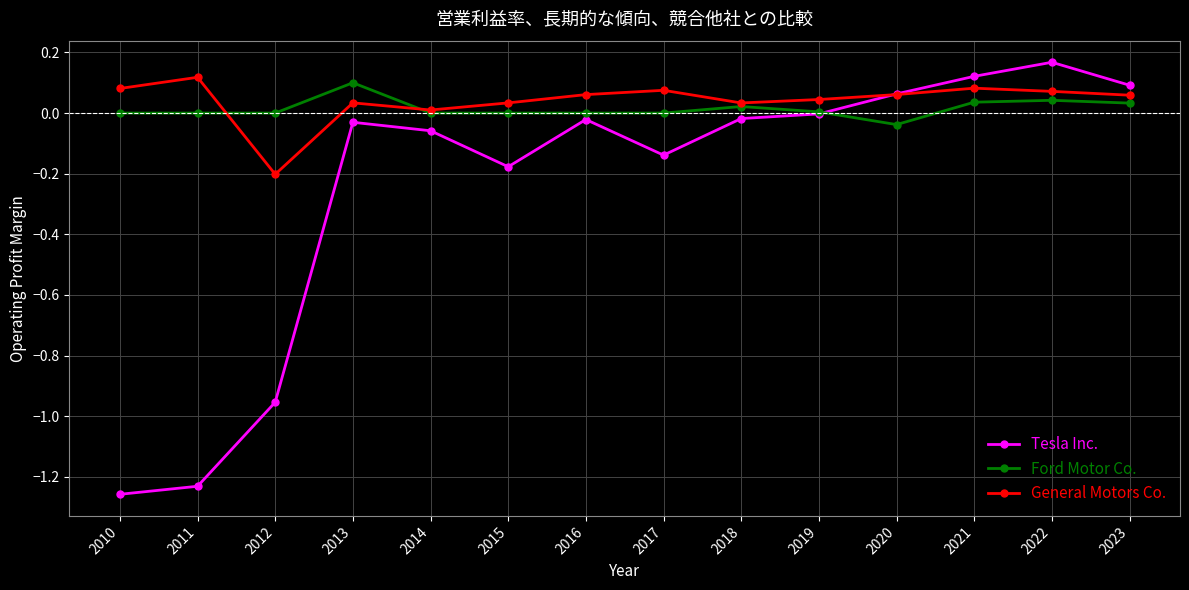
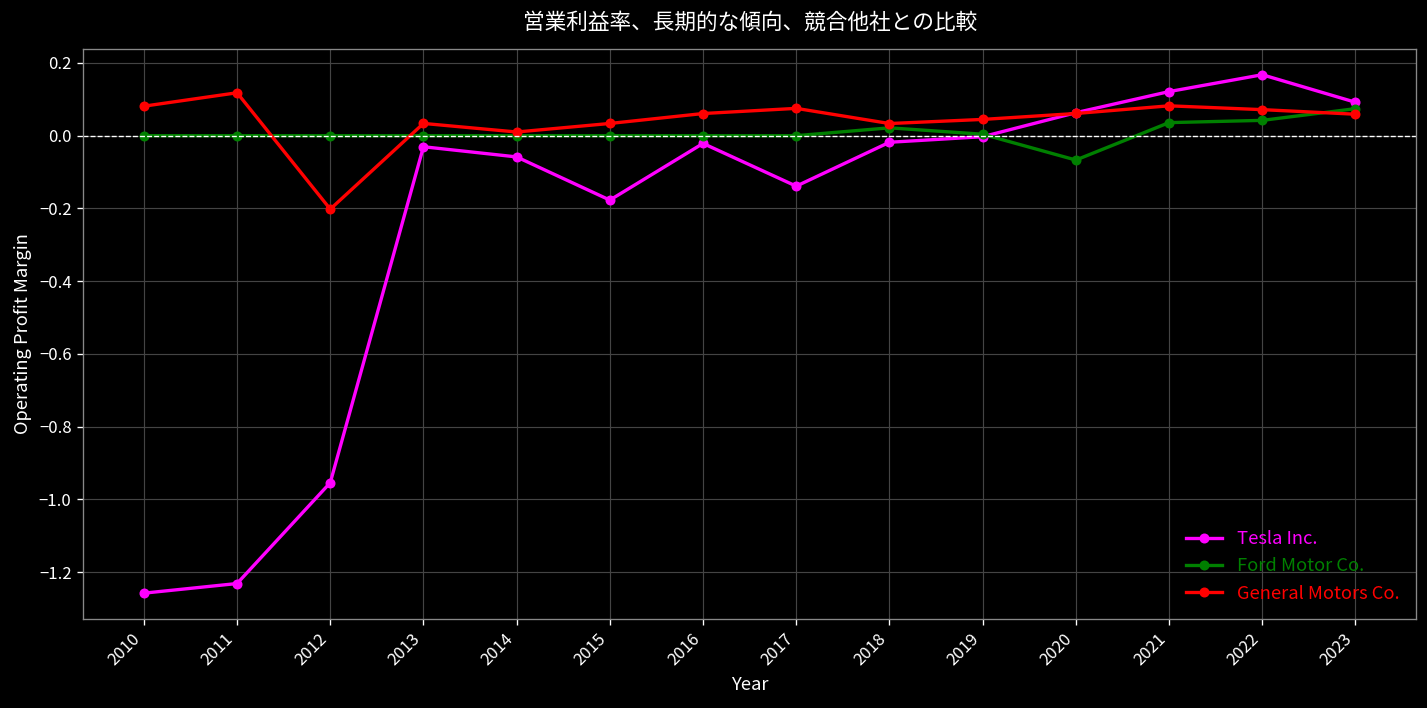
  {
    "Tesla Inc.": {
      "2010": -1.26,
      "2011": -1.23,
      "2012": -0.95,
      "2013": -0.03,
      "2014": -0.06,
      "2015": -0.18,
      "2016": -0.02,
      "2017": -0.14,
      "2018": -0.02,
      "2021": 0.12,
      "2022": 0.17,
      "2023": 0.09
    },
    "Ford Motor Co.": {
      "2010": 0.00,
      "2011": 0.00,
      "2012": 0.00,
-     "2013": 0.1,
+     "2013": 0.0,
      "2014": 0.00,
      "2015": 0.00,
      "2016": 0.00,
      "2017": 0.00,
      "2018": 0.02,
-     "2020": -0.04,
+     "2020": -0.07,
      "2021": 0.04,
      "2022": 0.04,
-     "2023": 0.03
+     "2023": 0.07
    },
    "General Motors Co.": {
      "2010": 0.08,
      "2011": 0.12,
      "2012": -0.20,
      "2013": 0.03,
      "2014": 0.01,
      "2015": 0.03,
      "2016": 0.06,
      "2017": 0.08,
      "2018": 0.03,
      "2019": 0.04,
      "2021": 0.08,
      "2022": 0.07,
      "2023": 0.06
    }
  }
